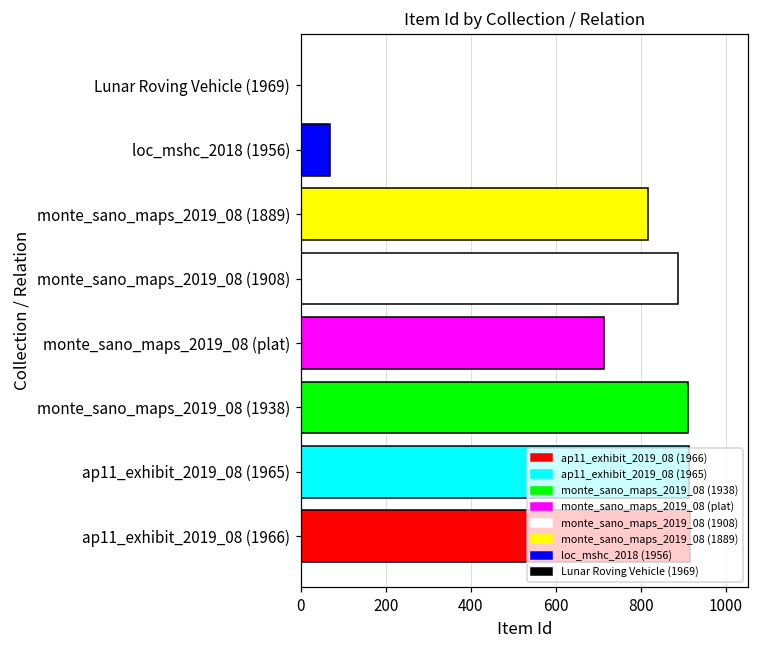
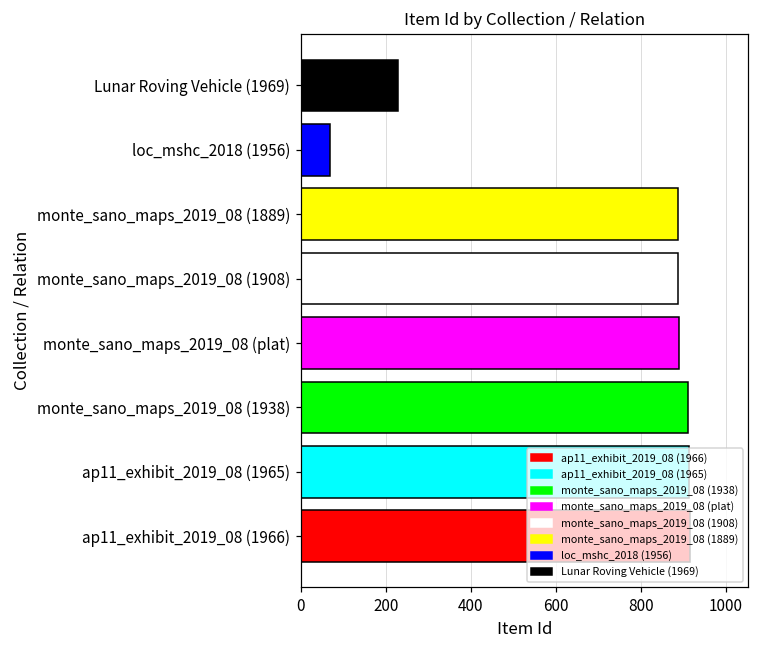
  {
-   "Lunar Roving Vehicle (1969)": 0,
+   "Lunar Roving Vehicle (1969)": 230,
    "loc_mshc_2018 (1956)": 70,
-   "monte_sano_maps_2019_08 (1889)": 820,
+   "monte_sano_maps_2019_08 (1889)": 890,
    "monte_sano_maps_2019_08 (1908)": 890,
-   "monte_sano_maps_2019_08 (plat)": 710,
+   "monte_sano_maps_2019_08 (plat)": 890,
    "monte_sano_maps_2019_08 (1938)": 910
  }
